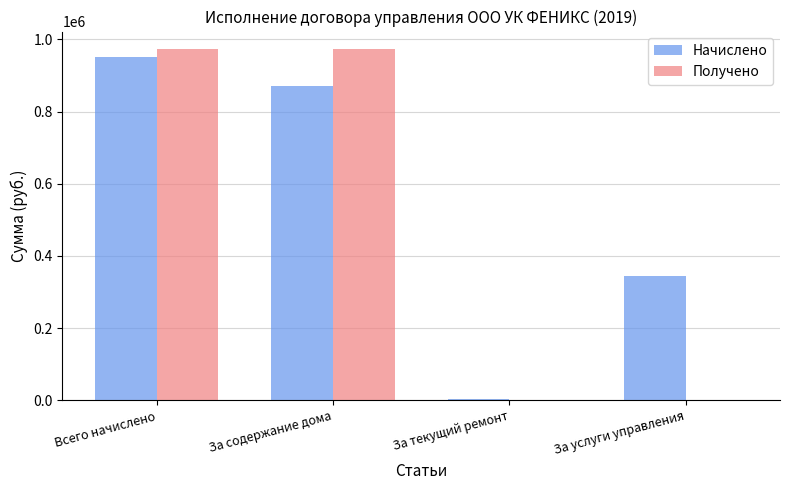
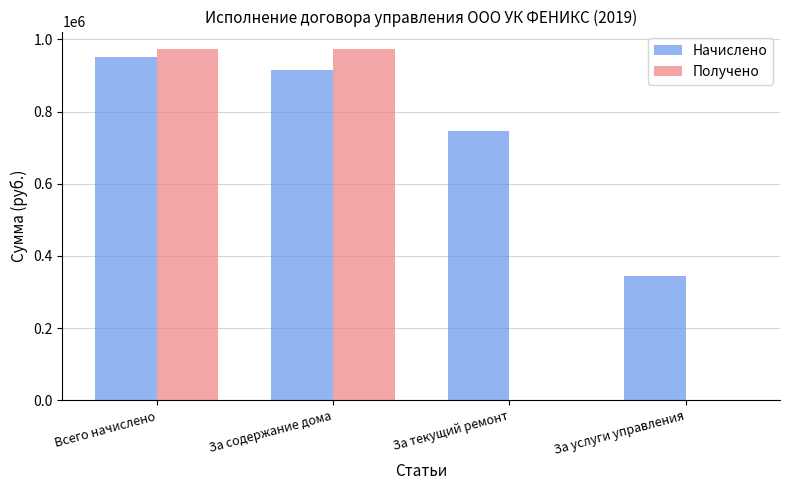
  {
    "Начислено": {
      "Всего начислено": 950000,
-     "За содержание дома": 870000,
-     "За текущий ремонт": 0,
+     "За содержание дома": 920000,
+     "За текущий ремонт": 750000,
      "За услуги управления": 350000
    },
    "Получено": {
      "Всего начислено": 970000,
      "За содержание дома": 970000,
      "За текущий ремонт": 0,
      "За услуги управления": 0
    }
  }
